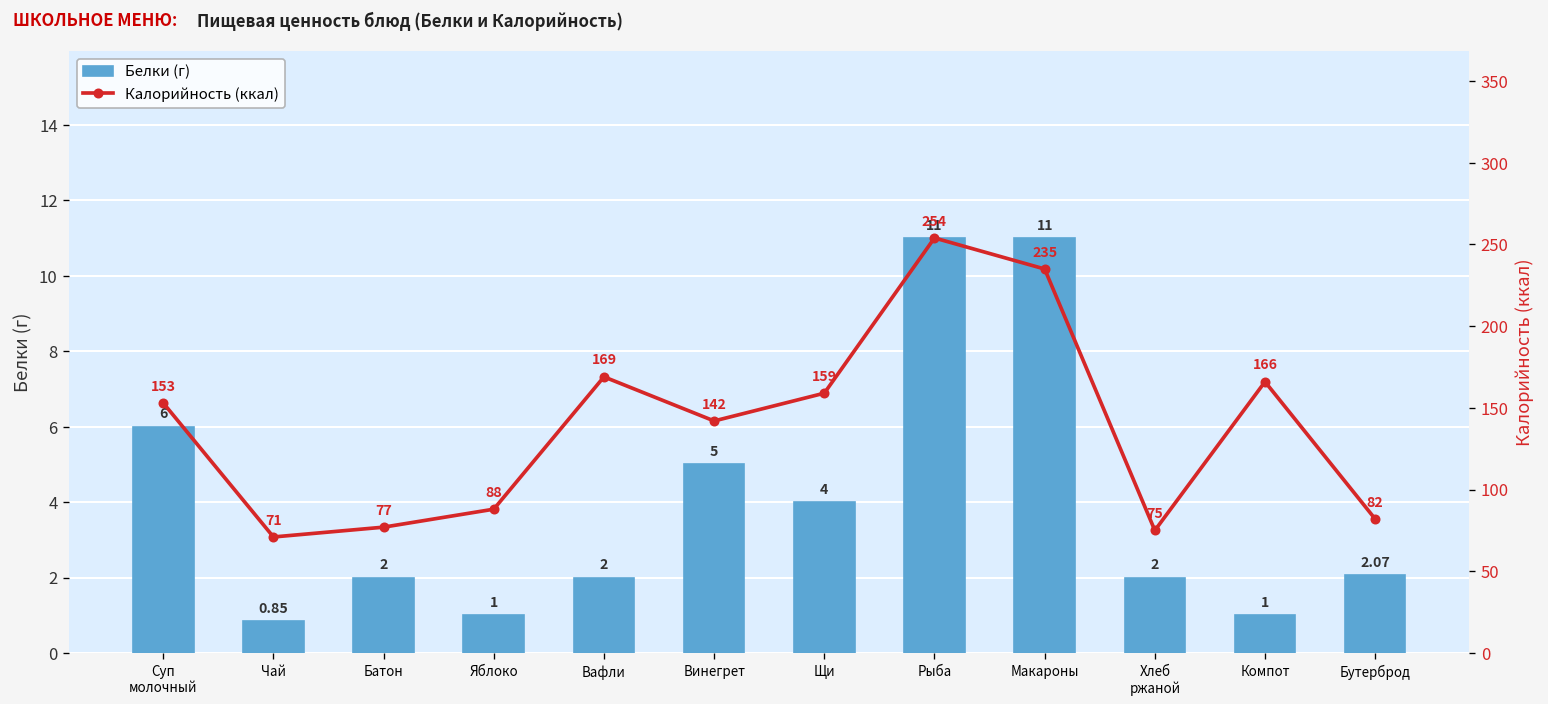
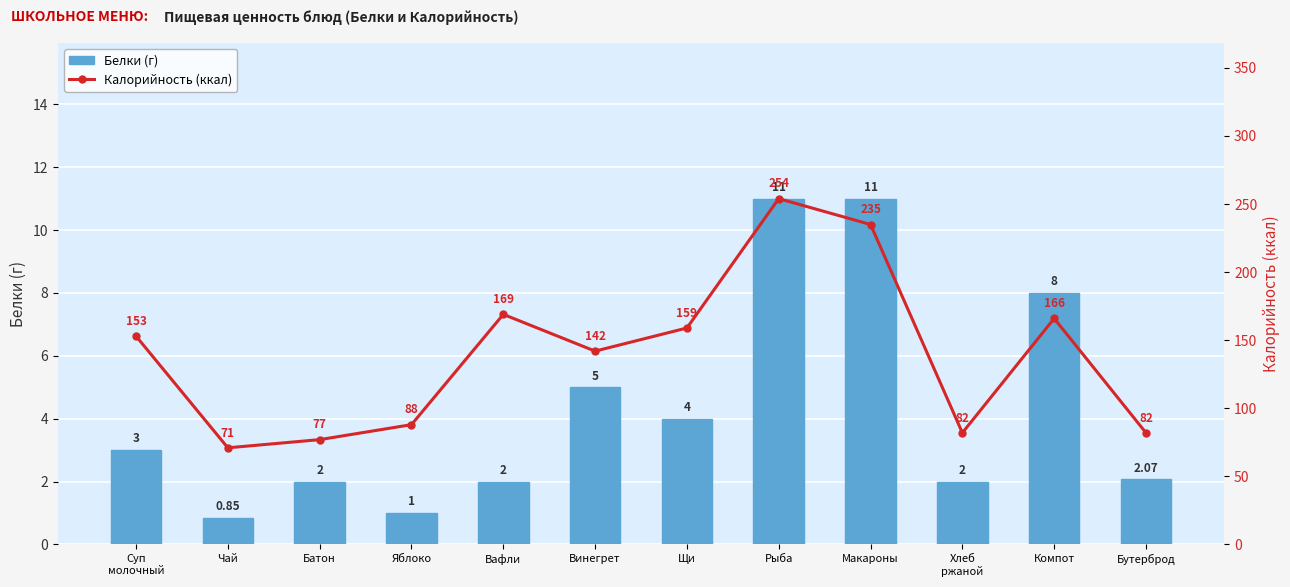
  {
    "Белки (г)": {
-     "Суп молочный": 6,
+     "Суп молочный": 3,
      "Чай": 0.85,
      "Батон": 2,
      "Яблоко": 1,
      "Вафли": 2,
      "Винегрет": 5,
      "Щи": 4,
      "Макароны": 11,
      "Хлеб ржаной": 2,
-     "Компот": 1,
+     "Компот": 8,
      "Бутерброд": 2.07
    },
    "Калорийность (ккал)": {
      "Суп молочный": 153,
      "Чай": 71,
      "Батон": 77,
      "Яблоко": 88,
      "Вафли": 169,
      "Винегрет": 142,
      "Щи": 159,
      "Макароны": 235,
-     "Хлеб ржаной": 75,
+     "Хлеб ржаной": 82,
      "Компот": 166,
      "Бутерброд": 82
    }
  }
